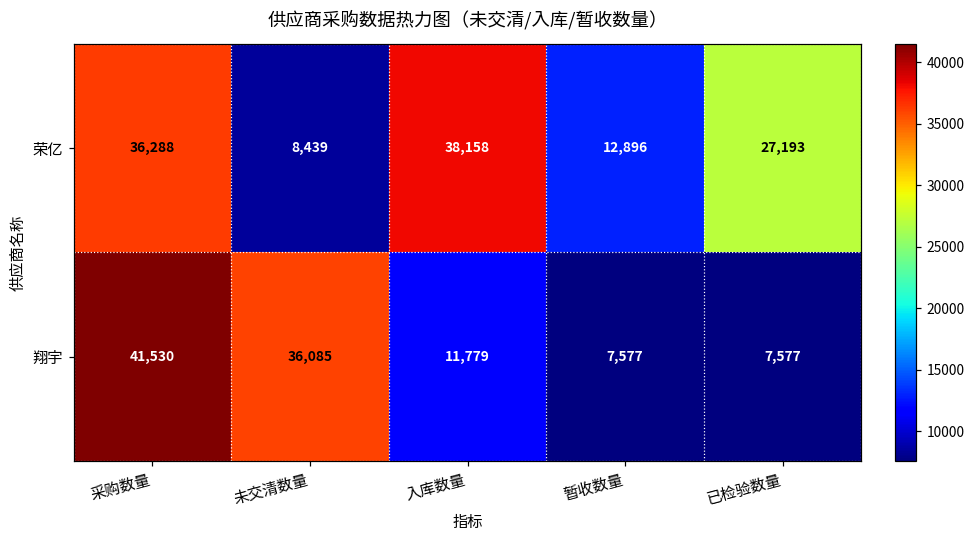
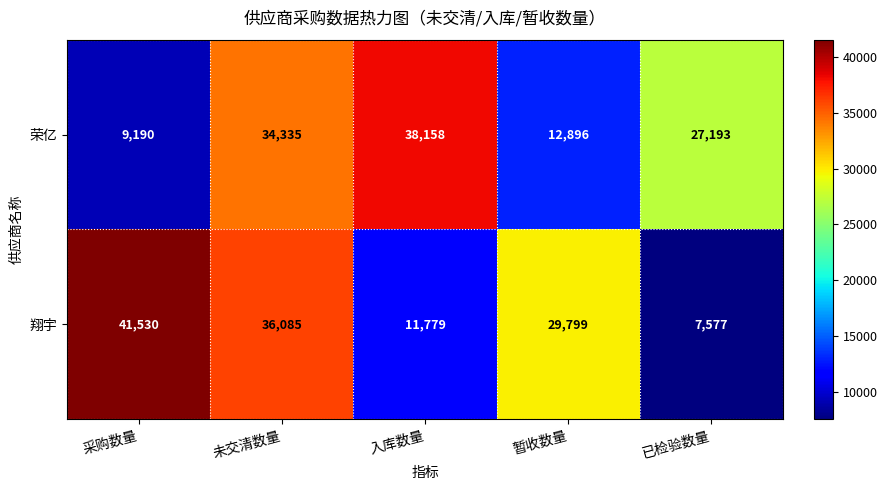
  {
    "荣亿": {
-     "采购数量": "36,288",
-     "未交清数量": "8,439",
+     "采购数量": "9,190",
+     "未交清数量": "34,335",
      "入库数量": "38,158",
      "暂收数量": "12,896",
      "已检验数量": "27,193"
    },
    "翔宇": {
      "采购数量": "41,530",
      "未交清数量": "36,085",
      "入库数量": "11,779",
-     "暂收数量": "7,577",
+     "暂收数量": "29,799",
      "已检验数量": "7,577"
    }
  }
